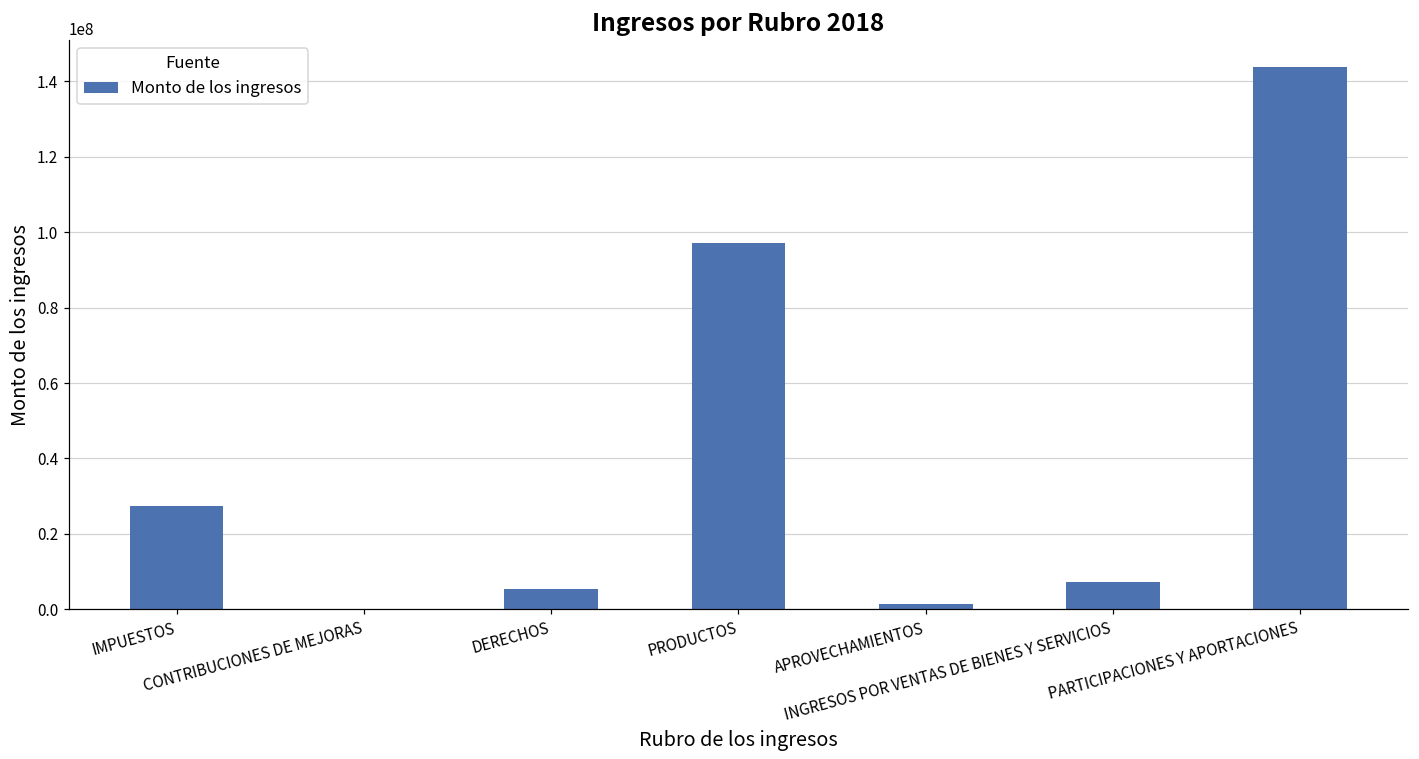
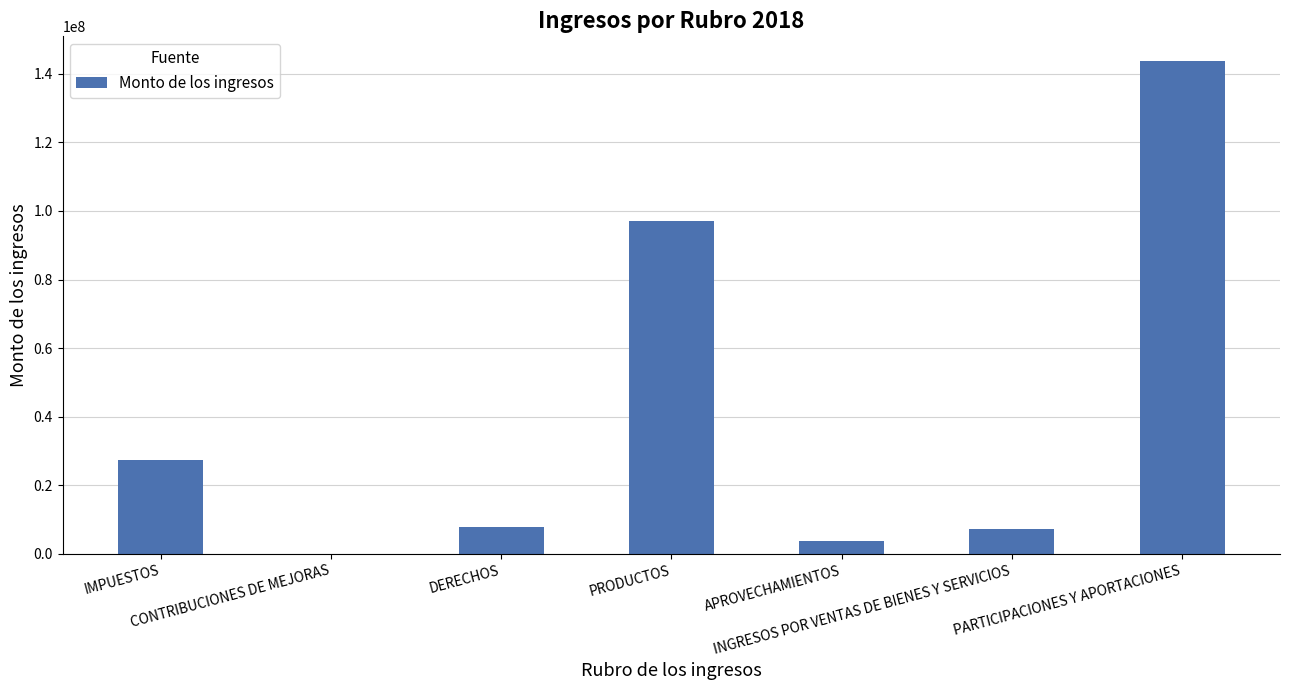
  {
    "IMPUESTOS": 27000000,
    "CONTRIBUCIONES DE MEJORAS": 0,
-   "DERECHOS": 5000000,
+   "DERECHOS": 8000000,
    "PRODUCTOS": 97000000,
-   "APROVECHAMIENTOS": 1000000,
+   "APROVECHAMIENTOS": 4000000,
    "INGRESOS POR VENTAS DE BIENES Y SERVICIOS": 7000000,
    "PARTICIPACIONES Y APORTACIONES": 144000000
  }
